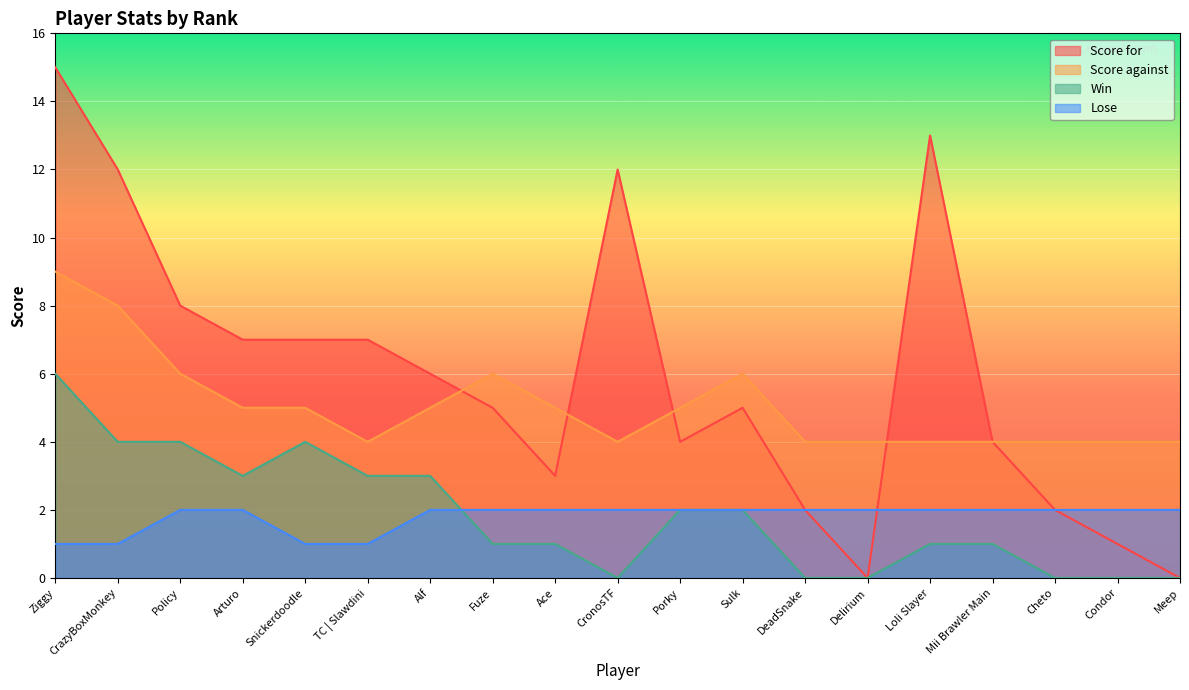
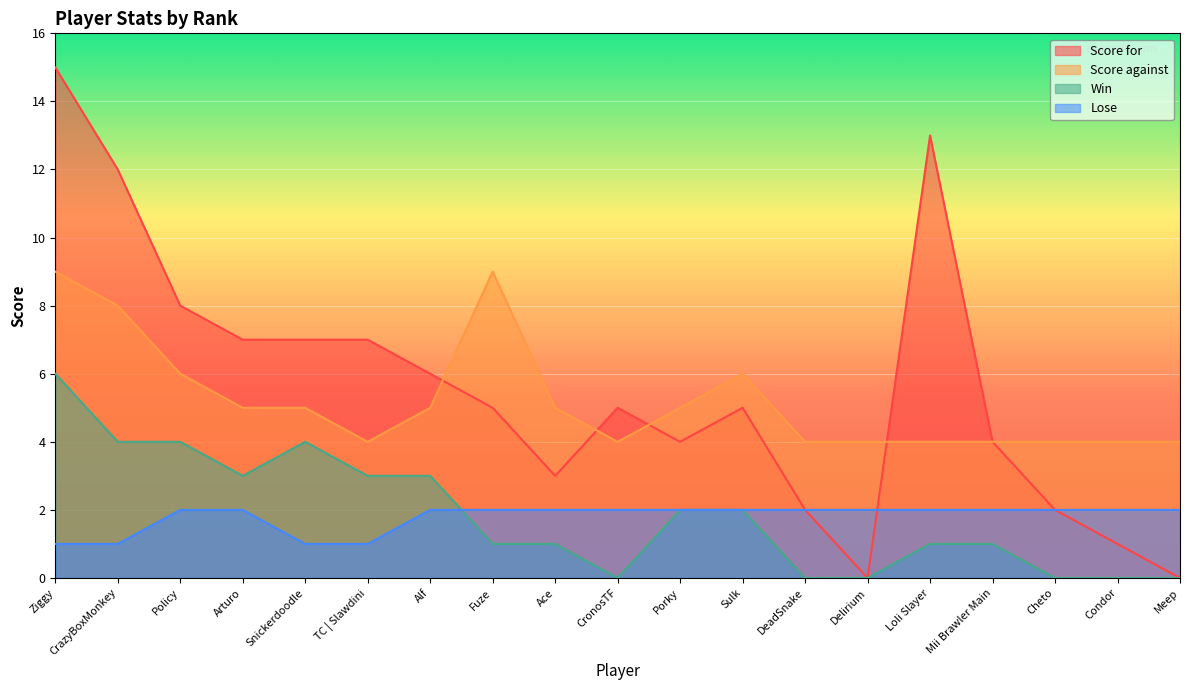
  {
    "Score for": {
      "Ziggy": 15,
      "CrazyBoxMonkey": 12,
      "Policy": 8,
      "Arturo": 7,
      "Snickerdoodle": 7,
      "TC | Slawdini": 7,
      "Alf": 6,
      "Fuze": 5,
      "Ace": 3,
-     "CronosTF": 12,
+     "CronosTF": 5,
      "Porky": 4,
      "Sulk": 5,
      "Loli Slayer": 13,
      "Condor": 1
    },
    "Score against": {
      "Ziggy": 9,
      "CrazyBoxMonkey": 8,
      "Policy": 6,
      "Arturo": 5,
      "Snickerdoodle": 5,
      "TC | Slawdini": 4,
      "Alf": 5,
-     "Fuze": 6,
+     "Fuze": 9,
      "Ace": 5,
      "CronosTF": 4,
      "Porky": 5,
      "Sulk": 6,
      "DeadSnake": 4,
      "Delirium": 4,
      "Loli Slayer": 4,
      "Cheto": 4,
      "Condor": 4,
      "Meep": 4
    },
    "Win": {
      "Ziggy": 6,
      "CrazyBoxMonkey": 4,
      "Policy": 4,
      "Arturo": 3,
      "Snickerdoodle": 4,
      "TC | Slawdini": 3,
      "Alf": 3,
      "Fuze": 1,
      "Ace": 1,
      "CronosTF": 0,
      "DeadSnake": 0,
      "Loli Slayer": 1,
      "Mii Brawler Main": 1,
      "Cheto": 0,
      "Condor": 0
    },
    "Lose": {
      "Ziggy": 1,
      "CrazyBoxMonkey": 1,
      "Policy": 2,
      "Arturo": 2,
      "Snickerdoodle": 1,
      "TC | Slawdini": 1,
      "Alf": 2,
      "Fuze": 2,
      "Ace": 2,
      "CronosTF": 2,
      "Delirium": 2,
      "Loli Slayer": 2,
      "Mii Brawler Main": 2,
      "Condor": 2,
      "Meep": 2
    }
  }
